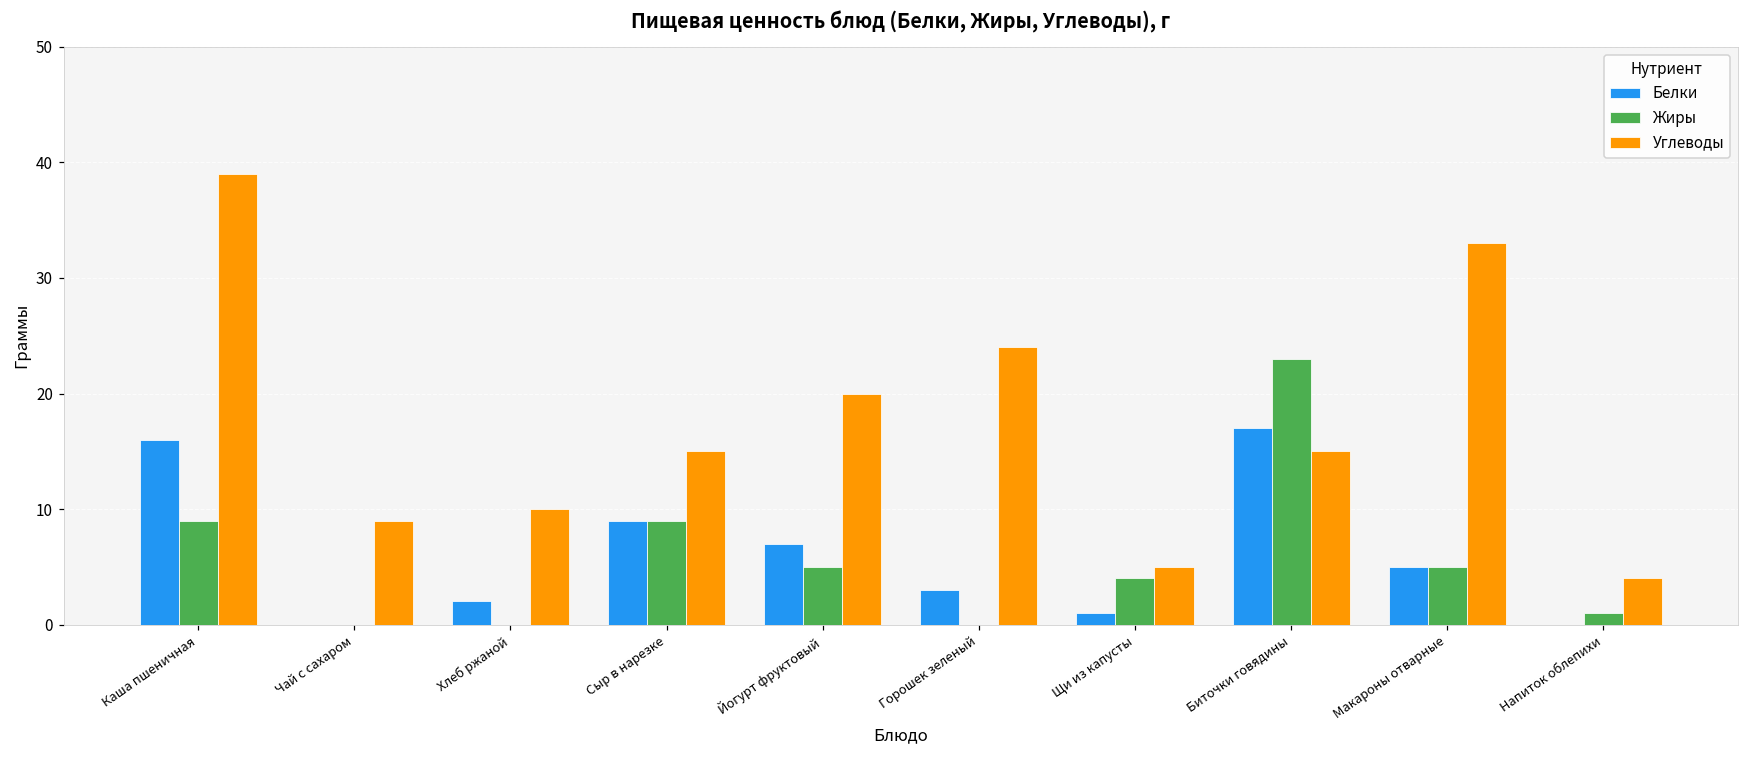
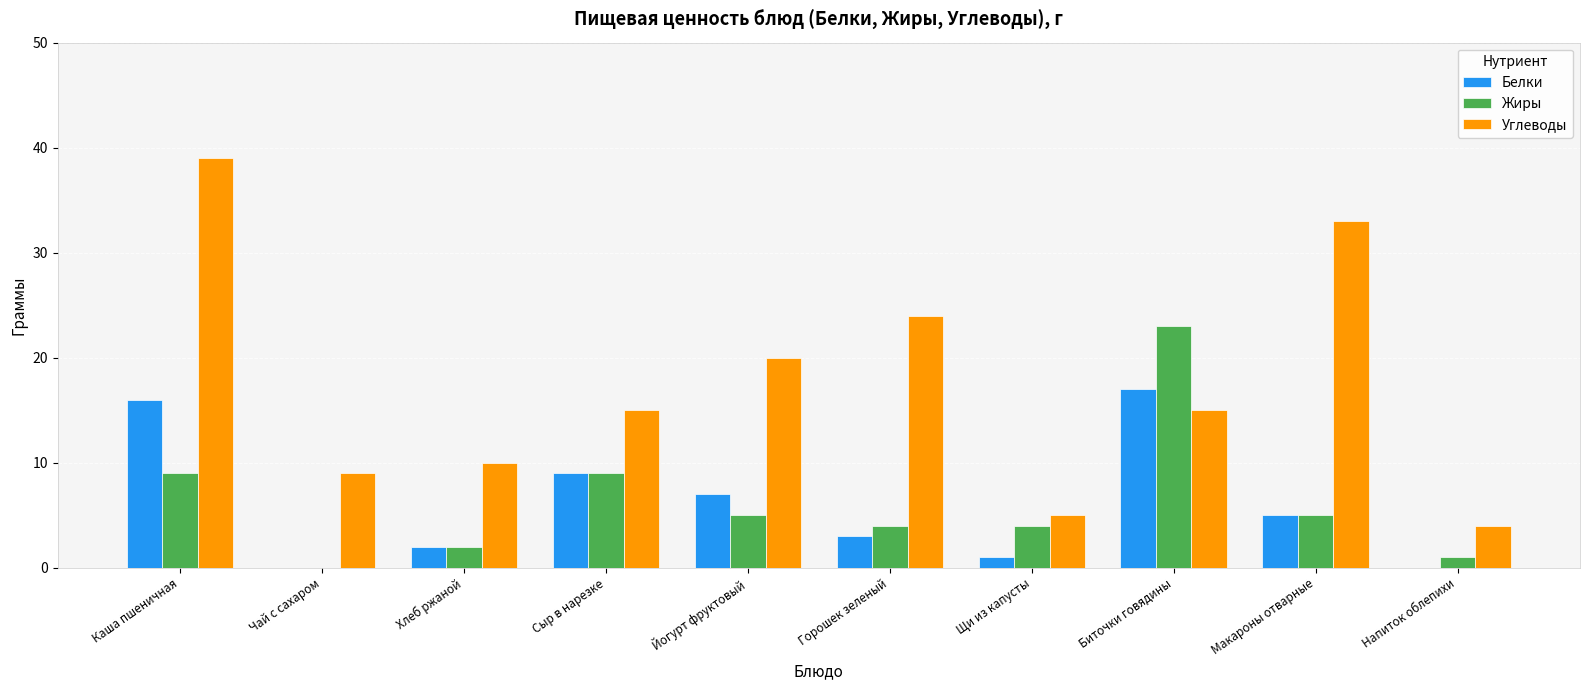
  {
    "Белки": {
      "Каша пшеничная": 16,
      "Чай с сахаром": 0,
      "Хлеб ржаной": 2,
      "Сыр в нарезке": 9,
      "Йогурт фруктовый": 7,
      "Горошек зеленый": 3,
      "Щи из капусты": 1,
      "Биточки говядины": 17,
      "Макароны отварные": 5,
      "Напиток облепихи": 0
    },
    "Жиры": {
      "Каша пшеничная": 9,
      "Чай с сахаром": 0,
-     "Хлеб ржаной": 0,
+     "Хлеб ржаной": 2,
      "Сыр в нарезке": 9,
      "Йогурт фруктовый": 5,
-     "Горошек зеленый": 0,
+     "Горошек зеленый": 4,
      "Щи из капусты": 4,
      "Биточки говядины": 23,
      "Макароны отварные": 5,
      "Напиток облепихи": 1
    },
    "Углеводы": {
      "Каша пшеничная": 39,
      "Чай с сахаром": 9,
      "Хлеб ржаной": 10,
      "Сыр в нарезке": 15,
      "Йогурт фруктовый": 20,
      "Горошек зеленый": 24,
      "Щи из капусты": 5,
      "Биточки говядины": 15,
      "Макароны отварные": 33,
      "Напиток облепихи": 4
    }
  }
